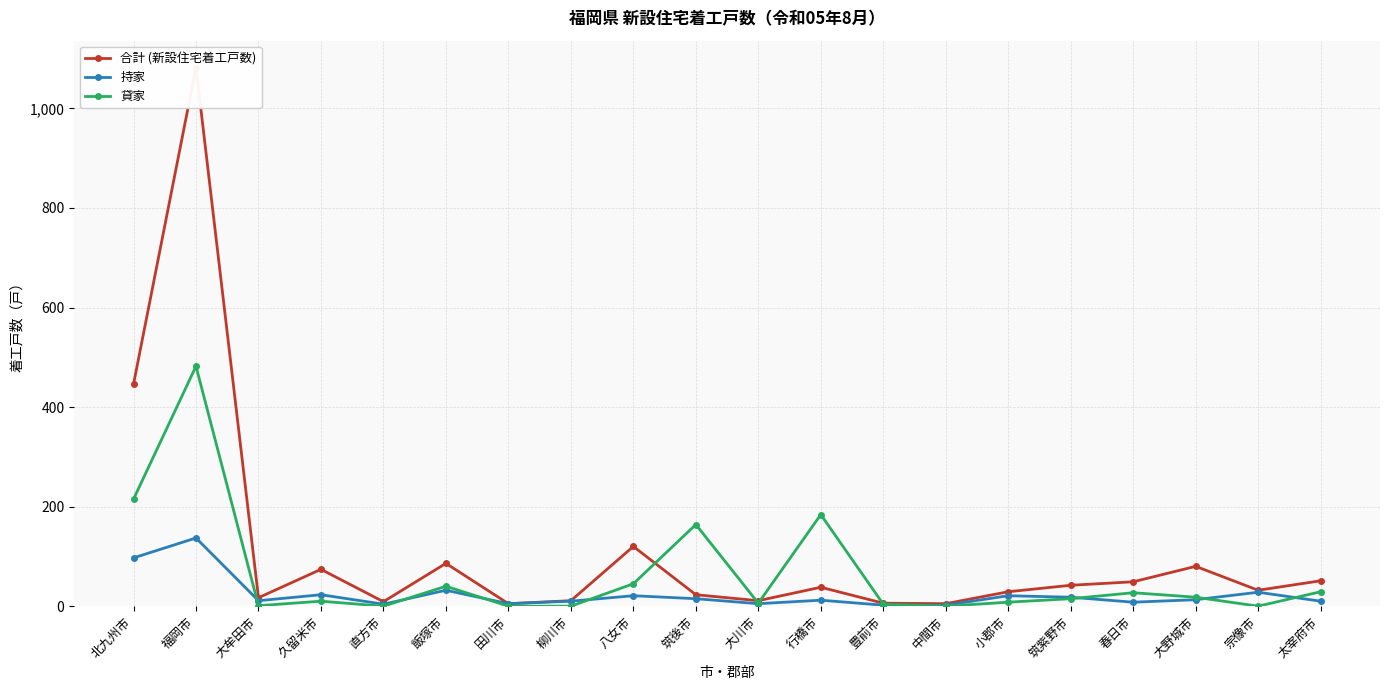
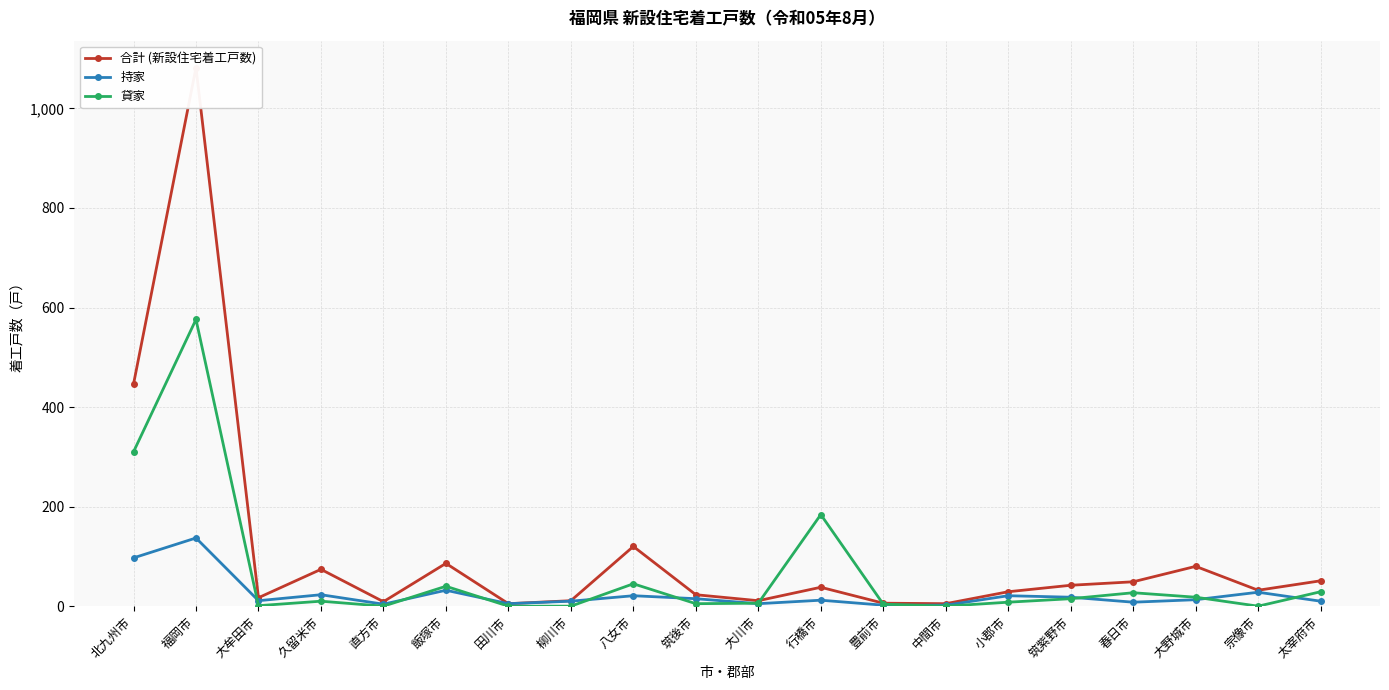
  {
    "合計 (新設住宅着工戸数)": {
      "北九州市": 450,
      "大牟田市": 20,
      "久留米市": 70,
      "飯塚市": 90,
      "八女市": 120,
      "筑後市": 20,
      "行橋市": 40,
      "小郡市": 30,
      "筑紫野市": 40,
      "春日市": 50,
      "大野城市": 80,
      "太宰府市": 50
    },
    "持家": {
      "北九州市": 100,
      "福岡市": 140,
      "大牟田市": 10,
      "久留米市": 20,
      "飯塚市": 30,
      "八女市": 20,
      "筑後市": 20,
      "行橋市": 10,
      "小郡市": 20,
      "春日市": 10,
      "太宰府市": 10
    },
    "貸家": {
-     "北九州市": 220,
-     "福岡市": 480,
+     "北九州市": 310,
+     "福岡市": 580,
      "大牟田市": 0,
      "久留米市": 10,
      "飯塚市": 40,
      "柳川市": 0,
      "八女市": 50,
-     "筑後市": 160,
+     "筑後市": 10,
      "行橋市": 180,
      "小郡市": 10,
      "春日市": 30,
      "宗像市": 0,
      "太宰府市": 30
    }
  }
